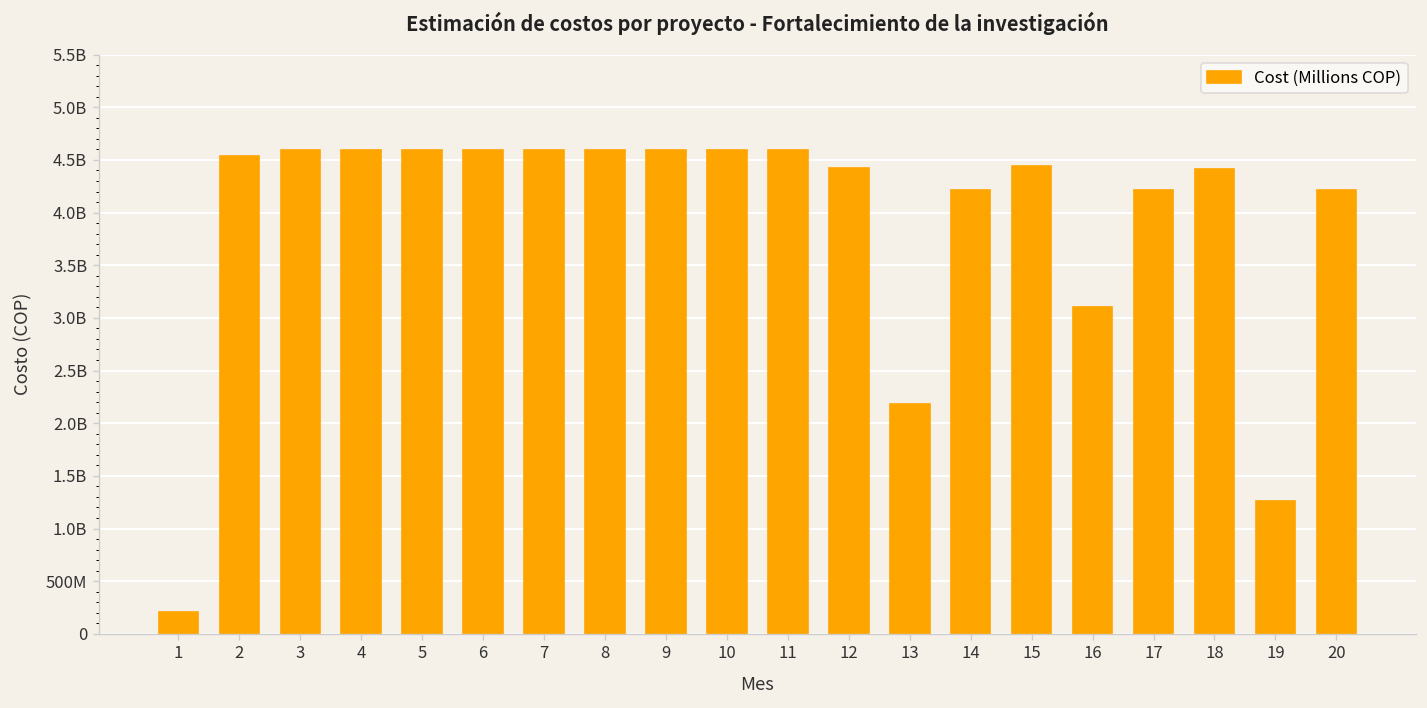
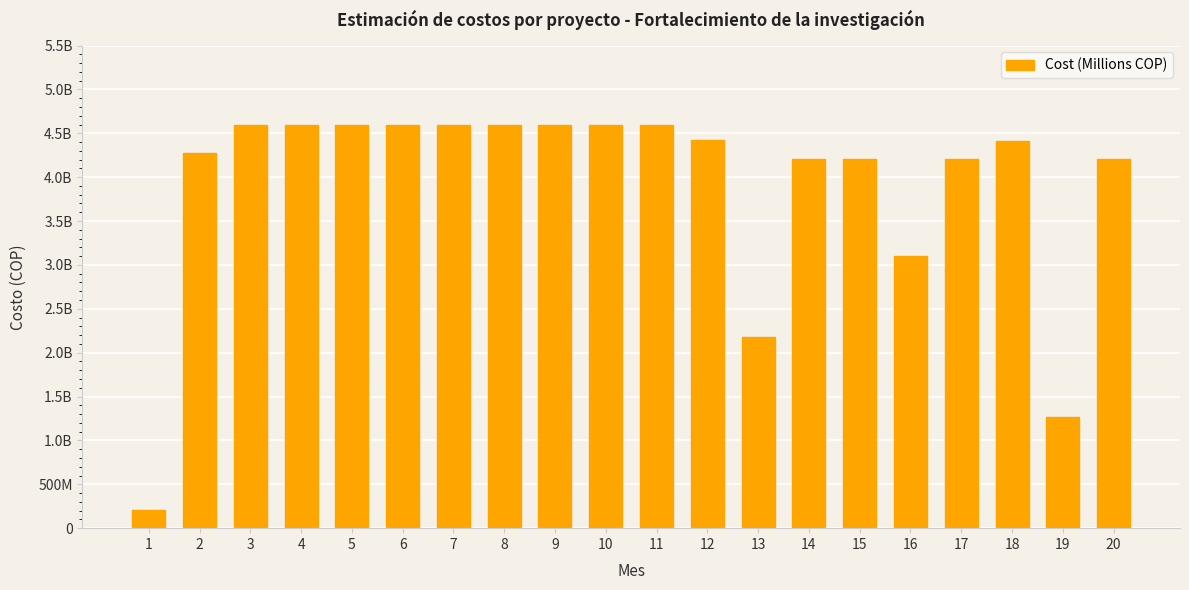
  {
    "1": 200000000,
-   "2": 4500000000,
+   "2": 4300000000,
    "3": 4600000000,
    "4": 4600000000,
    "5": 4600000000,
    "6": 4600000000,
    "7": 4600000000,
    "8": 4600000000,
    "9": 4600000000,
    "10": 4600000000,
    "11": 4600000000,
    "12": 4400000000,
    "13": 2200000000,
    "14": 4200000000,
-   "15": 4400000000,
+   "15": 4200000000,
    "16": 3100000000,
    "17": 4200000000,
    "18": 4400000000,
    "19": 1300000000,
    "20": 4200000000
  }
